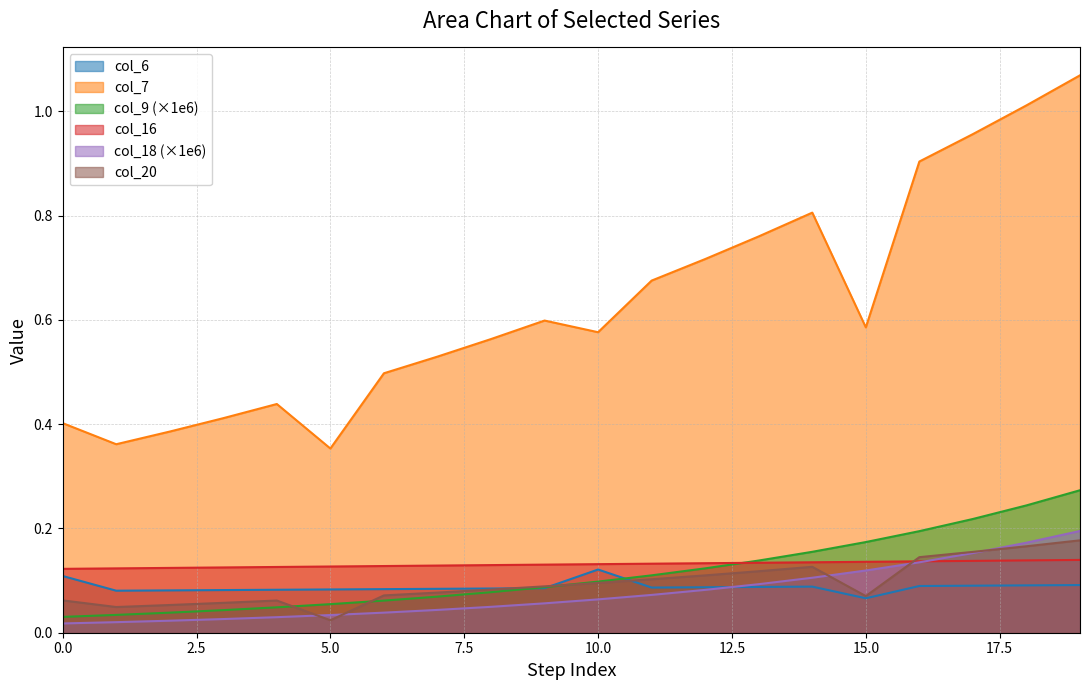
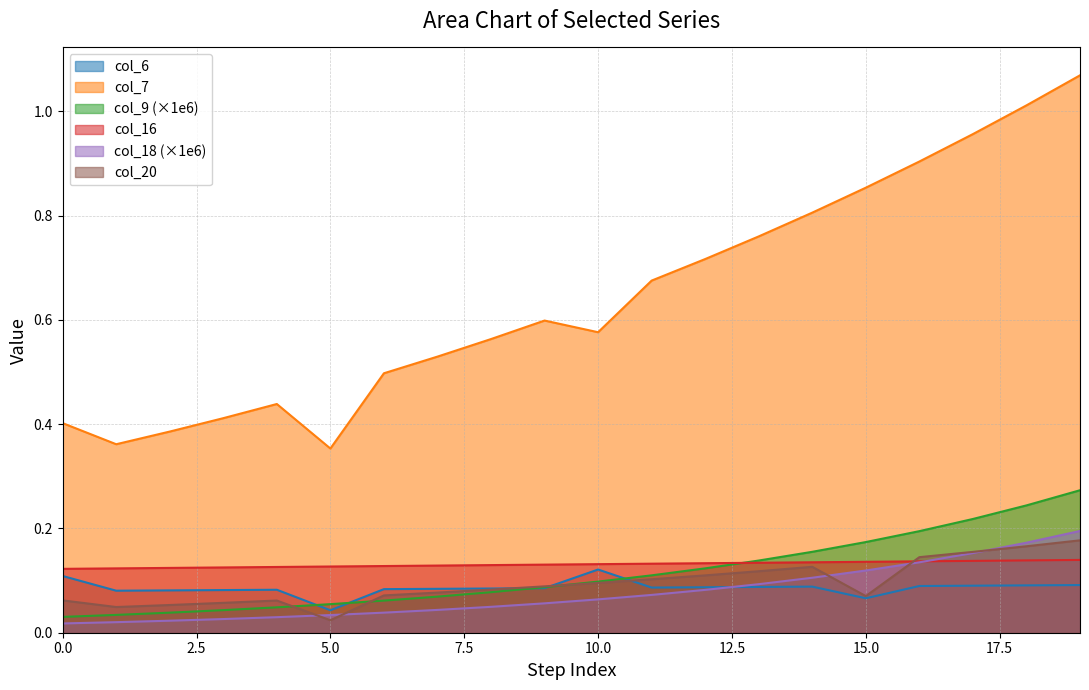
  {
    "col_6": {
      "0.0": 0.11,
-     "5.0": 0.08,
+     "5.0": 0.04,
      "10.0": 0.12
    },
    "col_7": {
      "0.0": 0.40,
      "5.0": 0.35,
      "10.0": 0.58,
-     "15.0": 0.59
+     "15.0": 0.85
    },
    "col_9 (×1e6)": {
      "0.0": 0.03,
      "5.0": 0.05,
      "15.0": 0.17
    },
    "col_16": {
      "0.0": 0.12,
      "5.0": 0.13,
      "10.0": 0.13,
      "15.0": 0.14
    },
    "col_18 (×1e6)": {
      "0.0": 0.02,
      "5.0": 0.03,
      "10.0": 0.06,
      "15.0": 0.12
    },
    "col_20": {
      "0.0": 0.06,
      "5.0": 0.02
    }
  }
